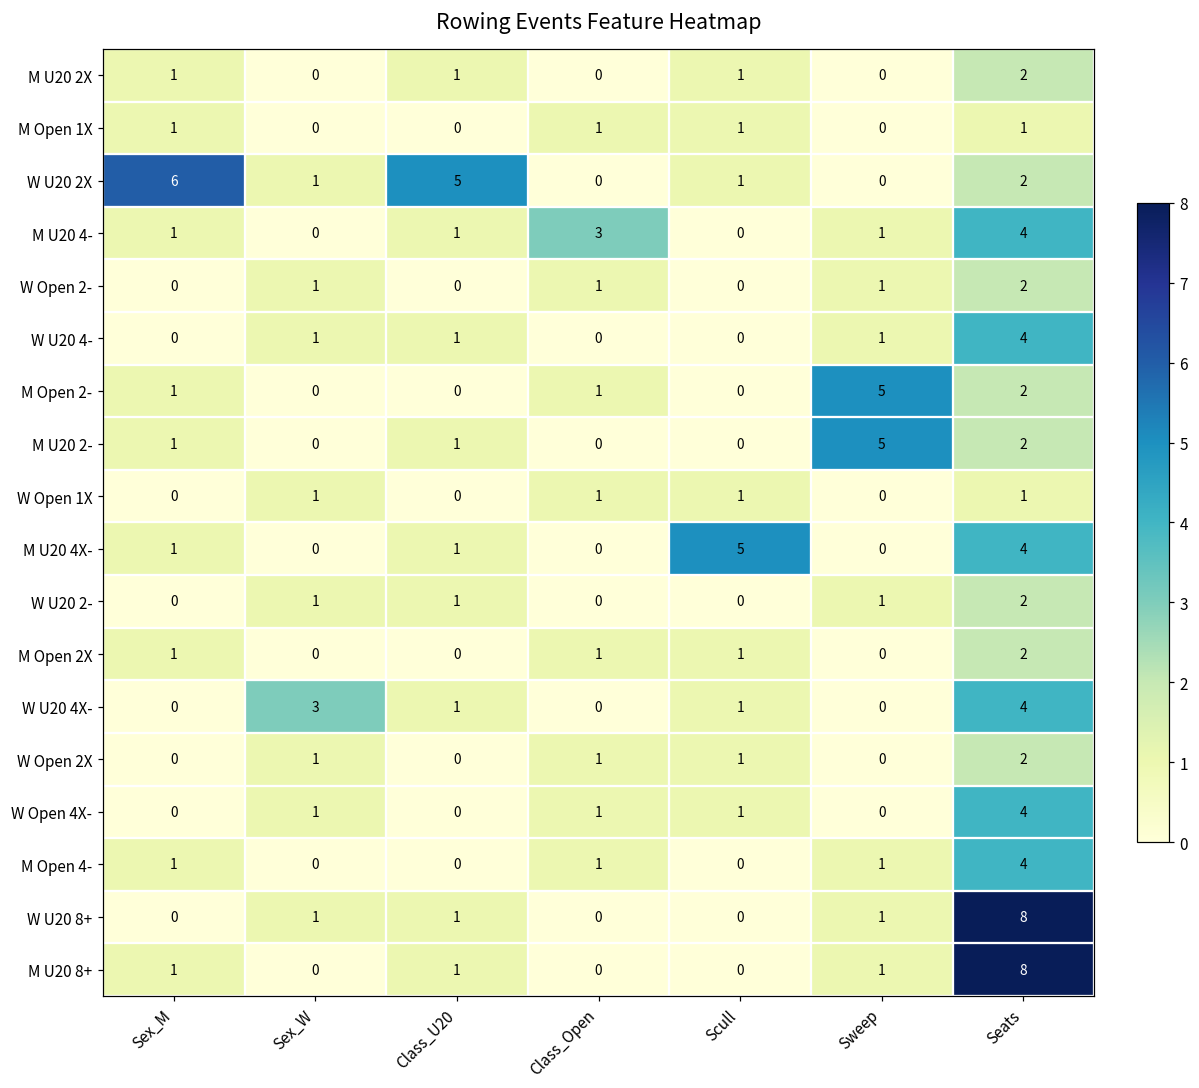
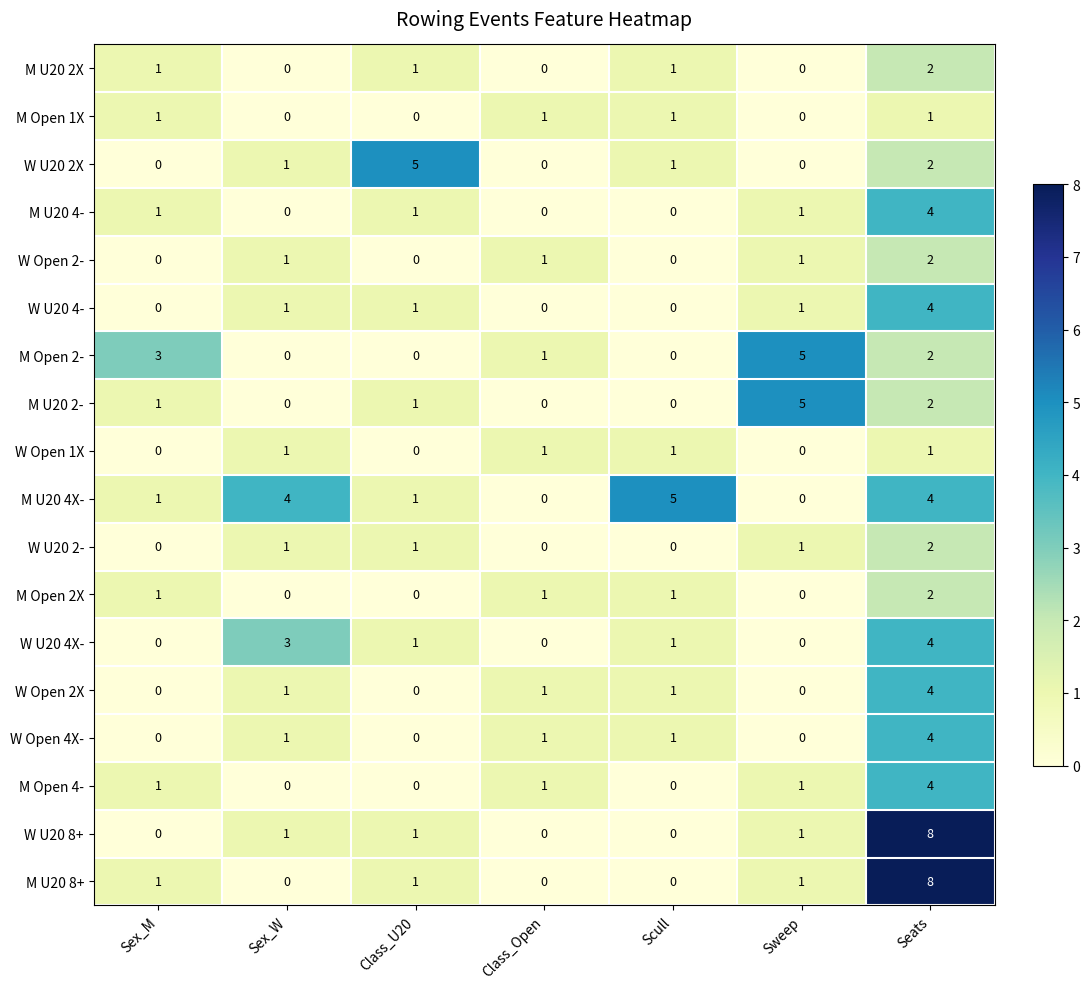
  {
    "M U20 2X": {
      "Sex_M": 1,
      "Sex_W": 0,
      "Class_U20": 1,
      "Class_Open": 0,
      "Scull": 1,
      "Sweep": 0,
      "Seats": 2
    },
    "M Open 1X": {
      "Sex_M": 1,
      "Sex_W": 0,
      "Class_U20": 0,
      "Class_Open": 1,
      "Scull": 1,
      "Sweep": 0,
      "Seats": 1
    },
    "W U20 2X": {
-     "Sex_M": 6,
+     "Sex_M": 0,
      "Sex_W": 1,
      "Class_U20": 5,
      "Class_Open": 0,
      "Scull": 1,
      "Sweep": 0,
      "Seats": 2
    },
    "M U20 4-": {
      "Sex_M": 1,
      "Sex_W": 0,
      "Class_U20": 1,
-     "Class_Open": 3,
+     "Class_Open": 0,
      "Scull": 0,
      "Sweep": 1,
      "Seats": 4
    },
    "W Open 2-": {
      "Sex_M": 0,
      "Sex_W": 1,
      "Class_U20": 0,
      "Class_Open": 1,
      "Scull": 0,
      "Sweep": 1,
      "Seats": 2
    },
    "W U20 4-": {
      "Sex_M": 0,
      "Sex_W": 1,
      "Class_U20": 1,
      "Class_Open": 0,
      "Scull": 0,
      "Sweep": 1,
      "Seats": 4
    },
    "M Open 2-": {
-     "Sex_M": 1,
+     "Sex_M": 3,
      "Sex_W": 0,
      "Class_U20": 0,
      "Class_Open": 1,
      "Scull": 0,
      "Sweep": 5,
      "Seats": 2
    },
    "M U20 2-": {
      "Sex_M": 1,
      "Sex_W": 0,
      "Class_U20": 1,
      "Class_Open": 0,
      "Scull": 0,
      "Sweep": 5,
      "Seats": 2
    },
    "W Open 1X": {
      "Sex_M": 0,
      "Sex_W": 1,
      "Class_U20": 0,
      "Class_Open": 1,
      "Scull": 1,
      "Sweep": 0,
      "Seats": 1
    },
    "M U20 4X-": {
      "Sex_M": 1,
-     "Sex_W": 0,
+     "Sex_W": 4,
      "Class_U20": 1,
      "Class_Open": 0,
      "Scull": 5,
      "Sweep": 0,
      "Seats": 4
    },
    "W U20 2-": {
      "Sex_M": 0,
      "Sex_W": 1,
      "Class_U20": 1,
      "Class_Open": 0,
      "Scull": 0,
      "Sweep": 1,
      "Seats": 2
    },
    "M Open 2X": {
      "Sex_M": 1,
      "Sex_W": 0,
      "Class_U20": 0,
      "Class_Open": 1,
      "Scull": 1,
      "Sweep": 0,
      "Seats": 2
    },
    "W U20 4X-": {
      "Sex_M": 0,
      "Sex_W": 3,
      "Class_U20": 1,
      "Class_Open": 0,
      "Scull": 1,
      "Sweep": 0,
      "Seats": 4
    },
    "W Open 2X": {
      "Sex_M": 0,
      "Sex_W": 1,
      "Class_U20": 0,
      "Class_Open": 1,
      "Scull": 1,
      "Sweep": 0,
-     "Seats": 2
+     "Seats": 4
    },
    "W Open 4X-": {
      "Sex_M": 0,
      "Sex_W": 1,
      "Class_U20": 0,
      "Class_Open": 1,
      "Scull": 1,
      "Sweep": 0,
      "Seats": 4
    },
    "M Open 4-": {
      "Sex_M": 1,
      "Sex_W": 0,
      "Class_U20": 0,
      "Class_Open": 1,
      "Scull": 0,
      "Sweep": 1,
      "Seats": 4
    },
    "W U20 8+": {
      "Sex_M": 0,
      "Sex_W": 1,
      "Class_U20": 1,
      "Class_Open": 0,
      "Scull": 0,
      "Sweep": 1,
      "Seats": 8
    },
    "M U20 8+": {
      "Sex_M": 1,
      "Sex_W": 0,
      "Class_U20": 1,
      "Class_Open": 0,
      "Scull": 0,
      "Sweep": 1,
      "Seats": 8
    }
  }
